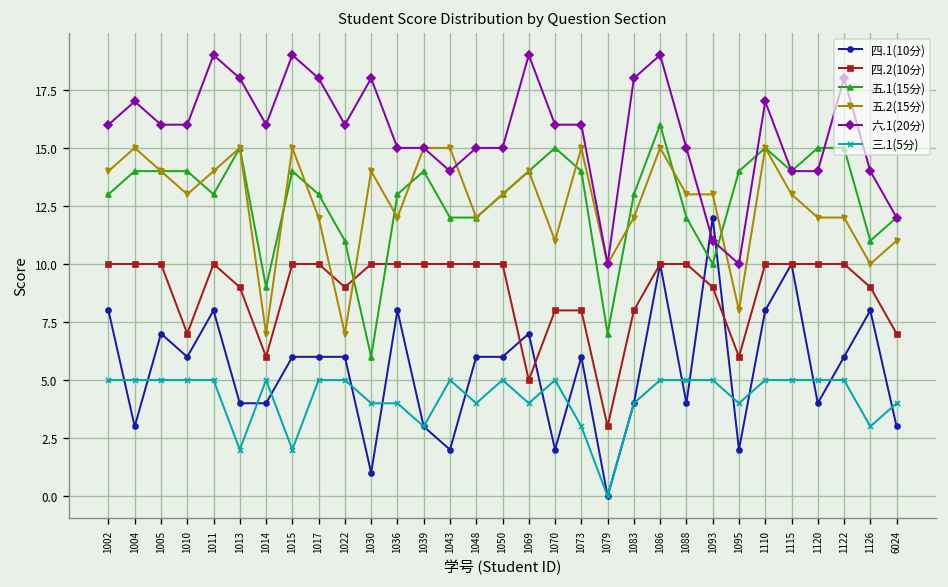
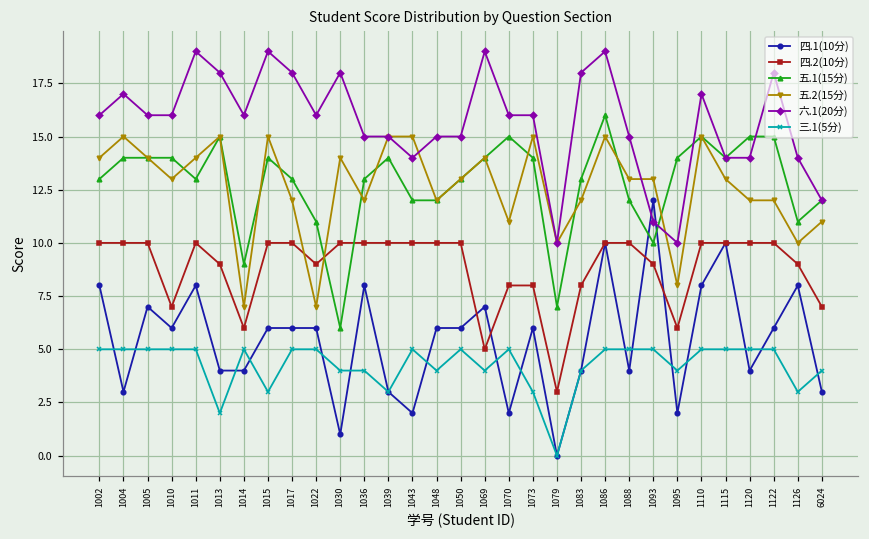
  {
    "四.1(10分)": {
      "1002": 8,
      "1004": 3,
      "1005": 7,
      "1010": 6,
      "1011": 8,
      "1013": 4,
      "1014": 4,
      "1015": 6,
      "1017": 6,
      "1022": 6,
      "1030": 1,
      "1036": 8,
      "1043": 2,
      "1048": 6,
      "1050": 6,
      "1069": 7,
      "1070": 2,
      "1073": 6,
      "1088": 4,
      "1093": 12,
      "1095": 2,
      "1110": 8,
      "1120": 4,
      "1122": 6,
      "1126": 8,
      "6024": 3
    },
    "四.2(10分)": {
      "1002": 10,
      "1004": 10,
      "1005": 10,
      "1010": 7,
      "1011": 10,
      "1013": 9,
      "1014": 6,
      "1015": 10,
      "1017": 10,
      "1022": 9,
      "1030": 10,
      "1036": 10,
      "1039": 10,
      "1043": 10,
      "1048": 10,
      "1050": 10,
      "1069": 5,
      "1070": 8,
      "1073": 8,
      "1079": 3,
      "1083": 8,
      "1088": 10,
      "1093": 9,
      "1095": 6,
      "1110": 10,
      "1120": 10,
      "1122": 10,
      "1126": 9,
      "6024": 7
    },
    "五.1(15分)": {
      "1002": 13,
      "1004": 14,
      "1010": 14,
      "1011": 13,
      "1014": 9,
      "1015": 14,
      "1017": 13,
      "1022": 11,
      "1030": 6,
      "1036": 13,
      "1039": 14,
      "1043": 12,
      "1070": 15,
      "1073": 14,
      "1079": 7,
      "1083": 13,
      "1086": 16,
      "1088": 12,
      "1093": 10,
      "1095": 14,
      "1120": 15,
      "1126": 11
    },
    "五.2(15分)": {
      "1002": 14,
      "1004": 15,
      "1010": 13,
      "1011": 14,
      "1014": 7,
      "1015": 15,
      "1017": 12,
      "1022": 7,
      "1030": 14,
      "1036": 12,
      "1043": 15,
      "1070": 11,
      "1073": 15,
      "1083": 12,
      "1086": 15,
      "1088": 13,
      "1093": 13,
      "1095": 8,
      "1115": 13,
      "1120": 12,
      "1122": 12,
      "1126": 10,
      "6024": 11
    },
    "六.1(20分)": {
      "1002": 16,
      "1004": 17,
      "1005": 16,
      "1010": 16,
      "1011": 19,
      "1013": 18,
      "1014": 16,
      "1015": 19,
      "1017": 18,
      "1022": 16,
      "1030": 18,
      "1036": 15,
      "1043": 14,
      "1048": 15,
      "1050": 15,
      "1069": 19,
      "1070": 16,
      "1073": 16,
      "1083": 18,
      "1086": 19,
      "1088": 15,
      "1093": 11,
      "1095": 10,
      "1110": 17,
      "1120": 14,
      "1126": 14
    },
    "三.1(5分)": {
      "1002": 5,
      "1004": 5,
      "1005": 5,
      "1010": 5,
      "1011": 5,
      "1013": 2,
      "1014": 5,
-     "1015": 2,
+     "1015": 3,
      "1017": 5,
      "1022": 5,
      "1030": 4,
      "1036": 4,
      "1043": 5,
      "1048": 4,
      "1050": 5,
      "1069": 4,
      "1070": 5,
      "1073": 3,
      "1086": 5,
      "1088": 5,
      "1093": 5,
      "1095": 4,
      "1110": 5,
      "1115": 5,
      "1120": 5,
      "1122": 5,
      "1126": 3,
      "6024": 4
    }
  }
